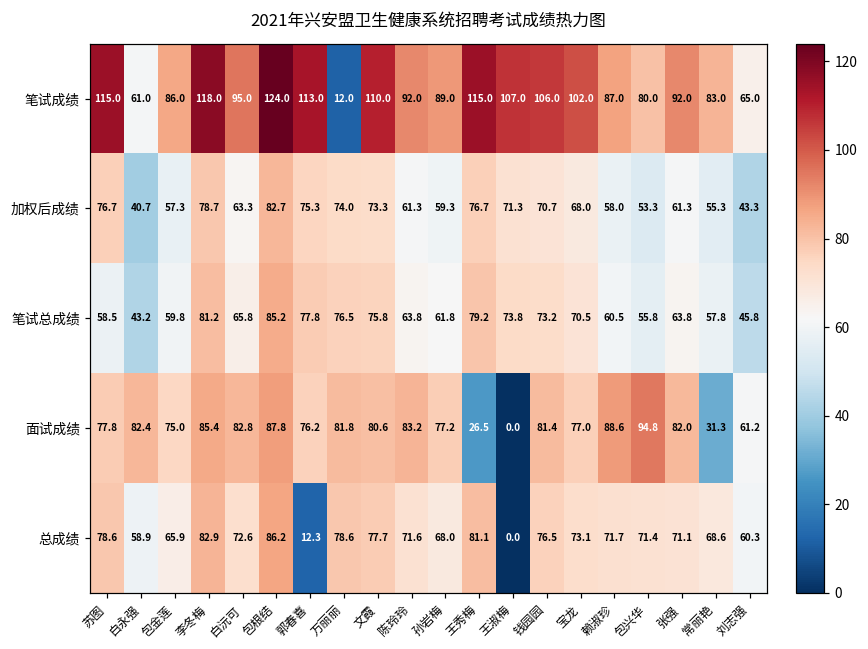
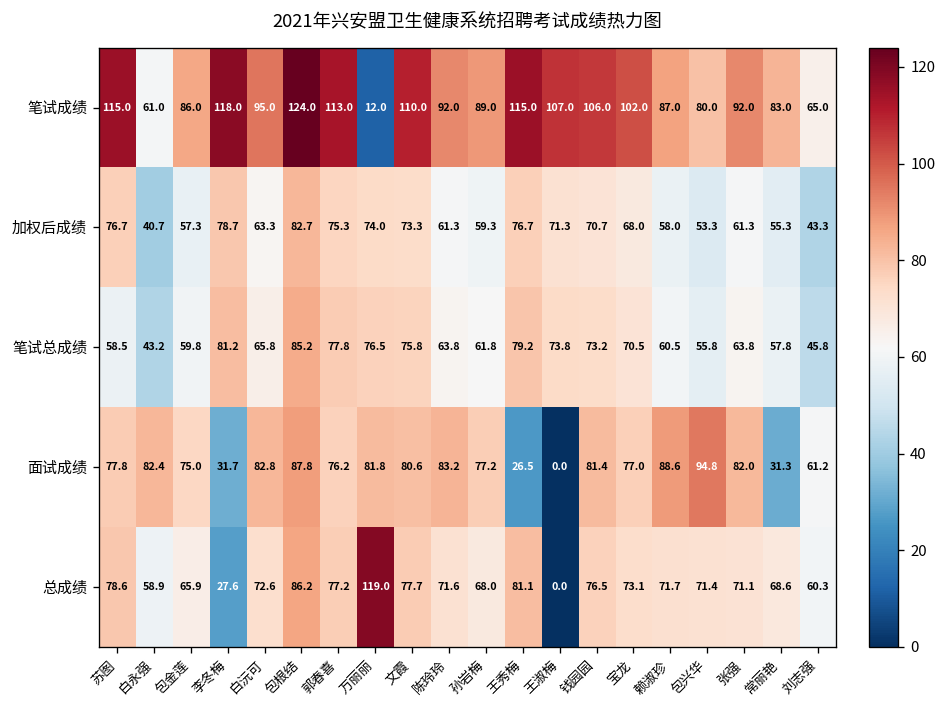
  {
    "笔试成绩": {
      "苏图": 115.0,
      "白永强": 61.0,
      "包金莲": 86.0,
      "李冬梅": 118.0,
      "白沅可": 95.0,
      "包根结": 124.0,
      "郭春喜": 113.0,
      "万丽丽": 12.0,
      "文霞": 110.0,
      "陈玲玲": 92.0,
      "孙岩梅": 89.0,
      "王秀梅": 115.0,
      "王淑梅": 107.0,
      "钱园园": 106.0,
      "宝龙": 102.0,
      "赖淑珍": 87.0,
      "包兴华": 80.0,
      "张强": 92.0,
      "常丽艳": 83.0,
      "刘志强": 65.0
    },
    "加权后成绩": {
      "苏图": 76.7,
      "白永强": 40.7,
      "包金莲": 57.3,
      "李冬梅": 78.7,
      "白沅可": 63.3,
      "包根结": 82.7,
      "郭春喜": 75.3,
      "万丽丽": 74.0,
      "文霞": 73.3,
      "陈玲玲": 61.3,
      "孙岩梅": 59.3,
      "王秀梅": 76.7,
      "王淑梅": 71.3,
      "钱园园": 70.7,
      "宝龙": 68.0,
      "赖淑珍": 58.0,
      "包兴华": 53.3,
      "张强": 61.3,
      "常丽艳": 55.3,
      "刘志强": 43.3
    },
    "笔试总成绩": {
      "苏图": 58.5,
      "白永强": 43.2,
      "包金莲": 59.8,
      "李冬梅": 81.2,
      "白沅可": 65.8,
      "包根结": 85.2,
      "郭春喜": 77.8,
      "万丽丽": 76.5,
      "文霞": 75.8,
      "陈玲玲": 63.8,
      "孙岩梅": 61.8,
      "王秀梅": 79.2,
      "王淑梅": 73.8,
      "钱园园": 73.2,
      "宝龙": 70.5,
      "赖淑珍": 60.5,
      "包兴华": 55.8,
      "张强": 63.8,
      "常丽艳": 57.8,
      "刘志强": 45.8
    },
    "面试成绩": {
      "苏图": 77.8,
      "白永强": 82.4,
      "包金莲": 75.0,
-     "李冬梅": 85.4,
+     "李冬梅": 31.7,
      "白沅可": 82.8,
      "包根结": 87.8,
      "郭春喜": 76.2,
      "万丽丽": 81.8,
      "文霞": 80.6,
      "陈玲玲": 83.2,
      "孙岩梅": 77.2,
      "王秀梅": 26.5,
      "王淑梅": 0.0,
      "钱园园": 81.4,
      "宝龙": 77.0,
      "赖淑珍": 88.6,
      "包兴华": 94.8,
      "张强": 82.0,
      "常丽艳": 31.3,
      "刘志强": 61.2
    },
    "总成绩": {
      "苏图": 78.6,
      "白永强": 58.9,
      "包金莲": 65.9,
-     "李冬梅": 82.9,
+     "李冬梅": 27.6,
      "白沅可": 72.6,
      "包根结": 86.2,
-     "郭春喜": 12.3,
-     "万丽丽": 78.6,
+     "郭春喜": 77.2,
+     "万丽丽": 119.0,
      "文霞": 77.7,
      "陈玲玲": 71.6,
      "孙岩梅": 68.0,
      "王秀梅": 81.1,
      "王淑梅": 0.0,
      "钱园园": 76.5,
      "宝龙": 73.1,
      "赖淑珍": 71.7,
      "包兴华": 71.4,
      "张强": 71.1,
      "常丽艳": 68.6,
      "刘志强": 60.3
    }
  }
